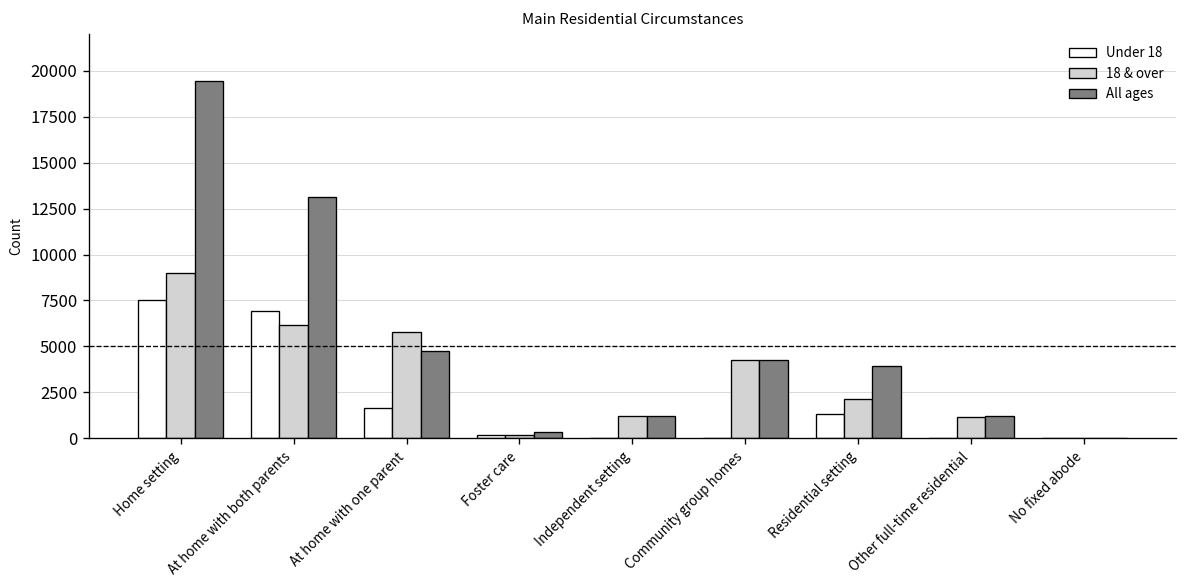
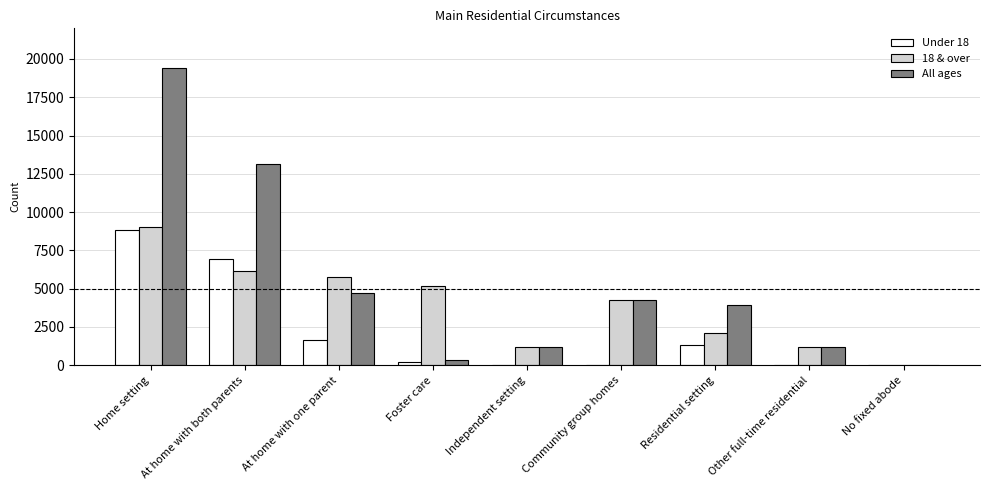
  {
    "Under 18": {
-     "Home setting": 7500,
+     "Home setting": 8800,
      "At home with both parents": 6900,
      "At home with one parent": 1700,
      "Foster care": 200,
      "Independent setting": 0,
      "Residential setting": 1300,
      "No fixed abode": 0
    },
    "18 & over": {
      "Home setting": 9000,
      "At home with both parents": 6200,
      "At home with one parent": 5800,
-     "Foster care": 200,
+     "Foster care": 5200,
      "Independent setting": 1200,
      "Community group homes": 4200,
      "Residential setting": 2100,
      "Other full-time residential": 1200
    },
    "All ages": {
      "Home setting": 19400,
      "At home with both parents": 13100,
      "At home with one parent": 4700,
      "Foster care": 400,
      "Independent setting": 1200,
      "Community group homes": 4300,
      "Residential setting": 3900,
      "Other full-time residential": 1200
    }
  }
